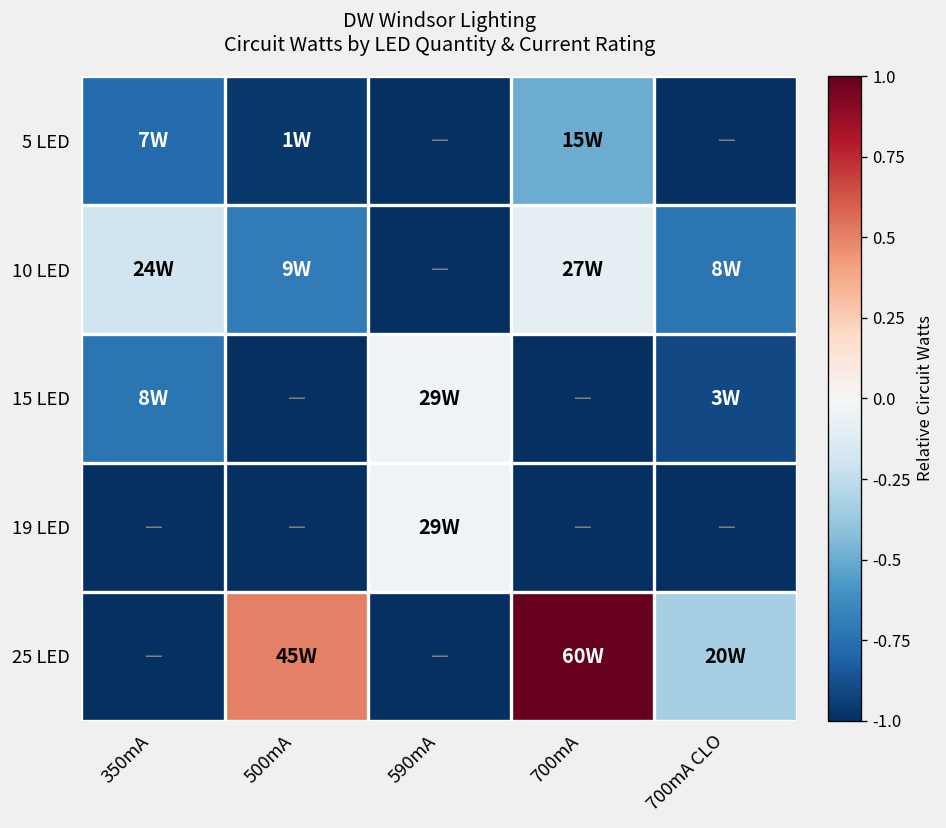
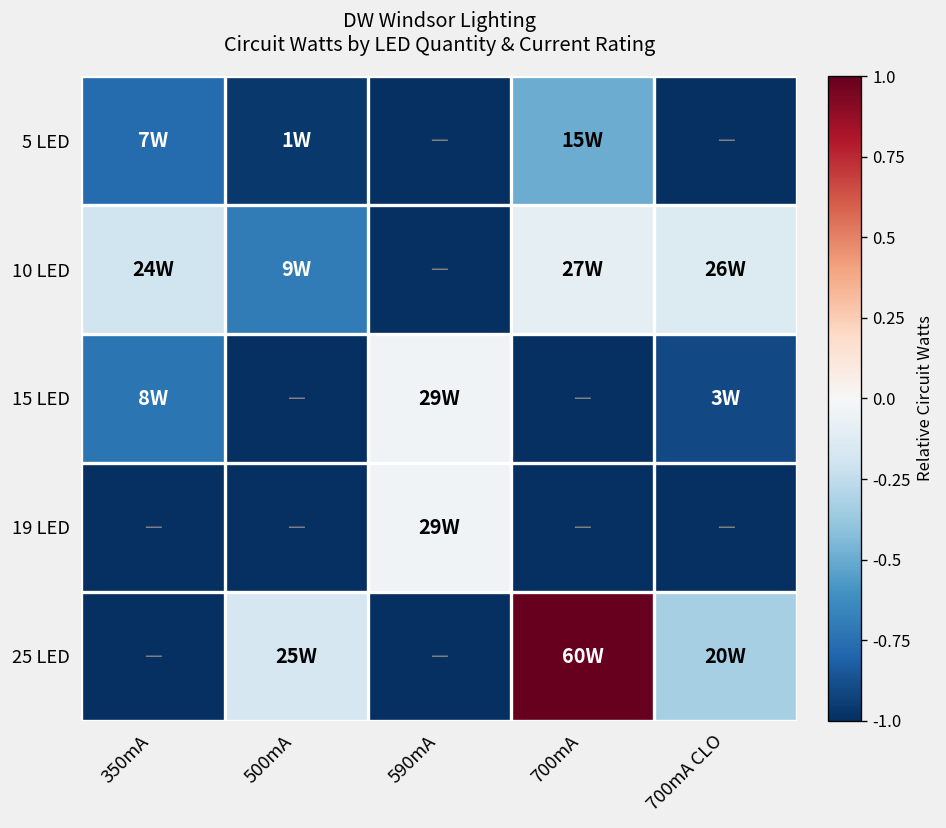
  {
    "5 LED": {
      "350mA": "7W",
      "500mA": "1W",
      "700mA": "15W"
    },
    "10 LED": {
      "350mA": "24W",
      "500mA": "9W",
      "700mA": "27W",
-     "700mA CLO": "8W"
+     "700mA CLO": "26W"
    },
    "15 LED": {
      "350mA": "8W",
      "590mA": "29W",
      "700mA CLO": "3W"
    },
    "19 LED": {
      "590mA": "29W"
    },
    "25 LED": {
-     "500mA": "45W",
+     "500mA": "25W",
      "700mA": "60W",
      "700mA CLO": "20W"
    }
  }
